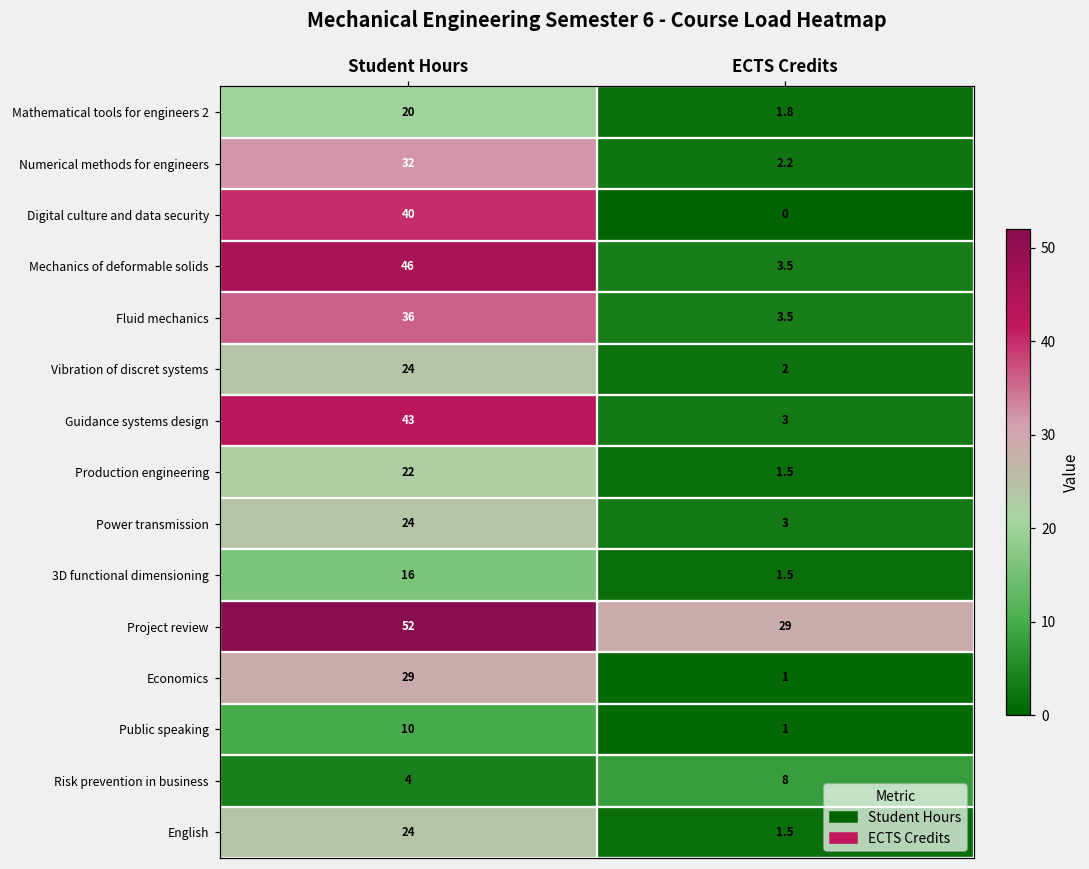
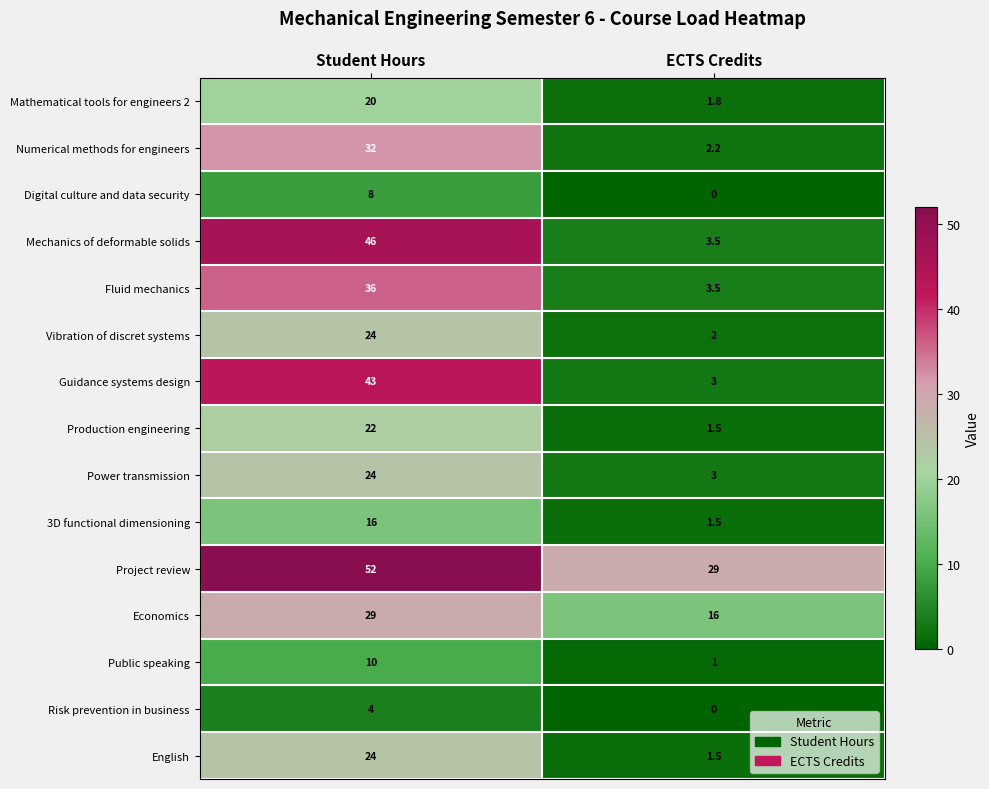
  {
    "Mathematical tools for engineers 2": {
      "Student Hours": 20,
      "ECTS Credits": 1.8
    },
    "Numerical methods for engineers": {
      "Student Hours": 32,
      "ECTS Credits": 2.2
    },
    "Digital culture and data security": {
-     "Student Hours": 40,
+     "Student Hours": 8,
      "ECTS Credits": 0
    },
    "Mechanics of deformable solids": {
      "Student Hours": 46,
      "ECTS Credits": 3.5
    },
    "Fluid mechanics": {
      "Student Hours": 36,
      "ECTS Credits": 3.5
    },
    "Vibration of discret systems": {
      "Student Hours": 24,
      "ECTS Credits": 2
    },
    "Guidance systems design": {
      "Student Hours": 43,
      "ECTS Credits": 3
    },
    "Production engineering": {
      "Student Hours": 22,
      "ECTS Credits": 1.5
    },
    "Power transmission": {
      "Student Hours": 24,
      "ECTS Credits": 3
    },
    "3D functional dimensioning": {
      "Student Hours": 16,
      "ECTS Credits": 1.5
    },
    "Project review": {
      "Student Hours": 52,
      "ECTS Credits": 29
    },
    "Economics": {
      "Student Hours": 29,
-     "ECTS Credits": 1
+     "ECTS Credits": 16
    },
    "Public speaking": {
      "Student Hours": 10,
      "ECTS Credits": 1
    },
    "Risk prevention in business": {
      "Student Hours": 4,
-     "ECTS Credits": 8
+     "ECTS Credits": 0
    },
    "English": {
      "Student Hours": 24,
      "ECTS Credits": 1.5
    }
  }
